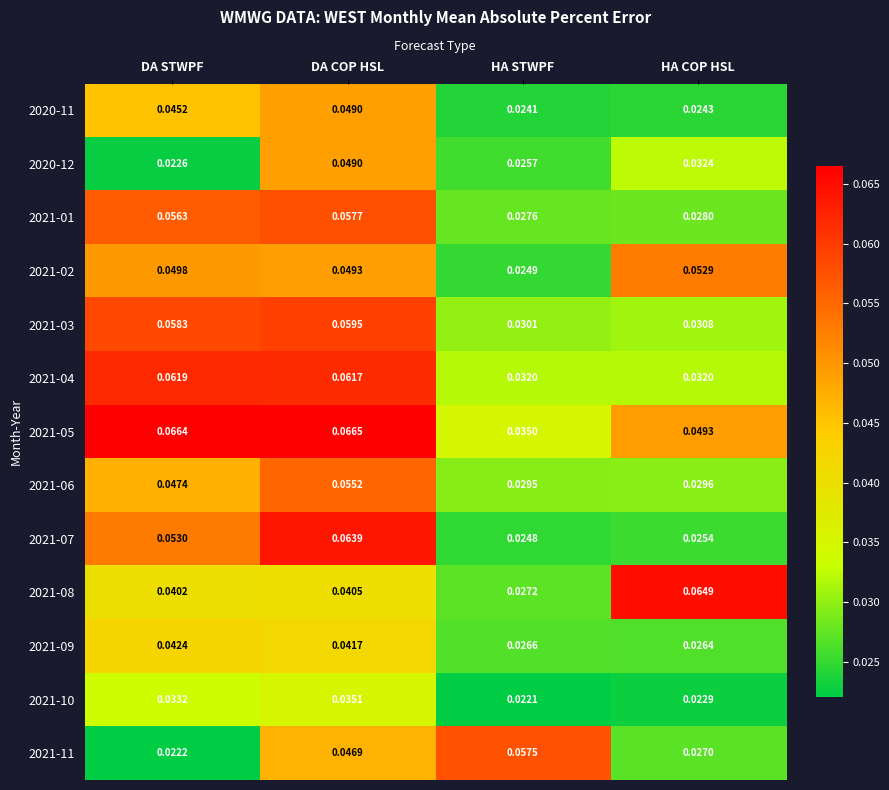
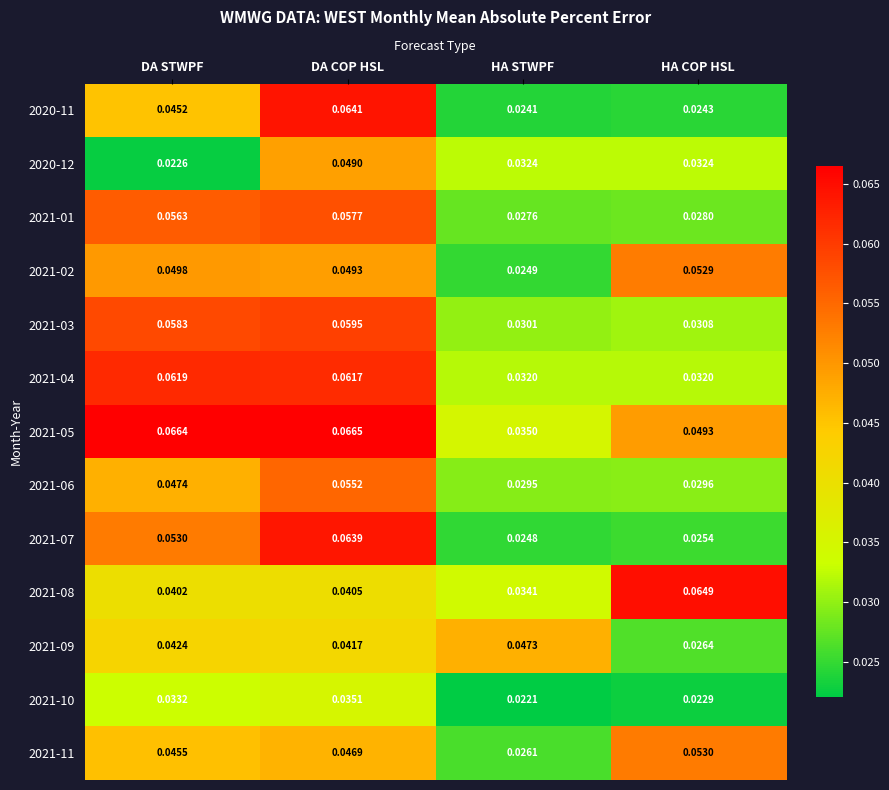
  {
    "2020-11": {
      "DA STWPF": 0.0452,
-     "DA COP HSL": 0.0490,
+     "DA COP HSL": 0.0641,
      "HA STWPF": 0.0241,
      "HA COP HSL": 0.0243
    },
    "2020-12": {
      "DA STWPF": 0.0226,
      "DA COP HSL": 0.0490,
-     "HA STWPF": 0.0257,
+     "HA STWPF": 0.0324,
      "HA COP HSL": 0.0324
    },
    "2021-01": {
      "DA STWPF": 0.0563,
      "DA COP HSL": 0.0577,
      "HA STWPF": 0.0276,
      "HA COP HSL": 0.0280
    },
    "2021-02": {
      "DA STWPF": 0.0498,
      "DA COP HSL": 0.0493,
      "HA STWPF": 0.0249,
      "HA COP HSL": 0.0529
    },
    "2021-03": {
      "DA STWPF": 0.0583,
      "DA COP HSL": 0.0595,
      "HA STWPF": 0.0301,
      "HA COP HSL": 0.0308
    },
    "2021-04": {
      "DA STWPF": 0.0619,
      "DA COP HSL": 0.0617,
      "HA STWPF": 0.0320,
      "HA COP HSL": 0.0320
    },
    "2021-05": {
      "DA STWPF": 0.0664,
      "DA COP HSL": 0.0665,
      "HA STWPF": 0.0350,
      "HA COP HSL": 0.0493
    },
    "2021-06": {
      "DA STWPF": 0.0474,
      "DA COP HSL": 0.0552,
      "HA STWPF": 0.0295,
      "HA COP HSL": 0.0296
    },
    "2021-07": {
      "DA STWPF": 0.0530,
      "DA COP HSL": 0.0639,
      "HA STWPF": 0.0248,
      "HA COP HSL": 0.0254
    },
    "2021-08": {
      "DA STWPF": 0.0402,
      "DA COP HSL": 0.0405,
-     "HA STWPF": 0.0272,
+     "HA STWPF": 0.0341,
      "HA COP HSL": 0.0649
    },
    "2021-09": {
      "DA STWPF": 0.0424,
      "DA COP HSL": 0.0417,
-     "HA STWPF": 0.0266,
+     "HA STWPF": 0.0473,
      "HA COP HSL": 0.0264
    },
    "2021-10": {
      "DA STWPF": 0.0332,
      "DA COP HSL": 0.0351,
      "HA STWPF": 0.0221,
      "HA COP HSL": 0.0229
    },
    "2021-11": {
-     "DA STWPF": 0.0222,
+     "DA STWPF": 0.0455,
      "DA COP HSL": 0.0469,
-     "HA STWPF": 0.0575,
-     "HA COP HSL": 0.0270
+     "HA STWPF": 0.0261,
+     "HA COP HSL": 0.0530
    }
  }
